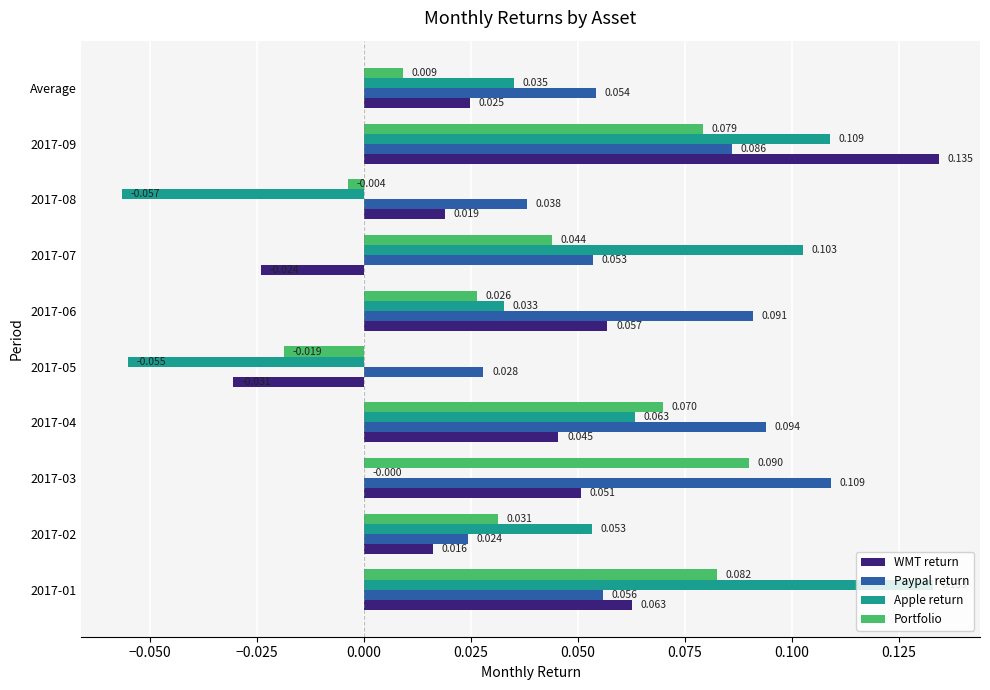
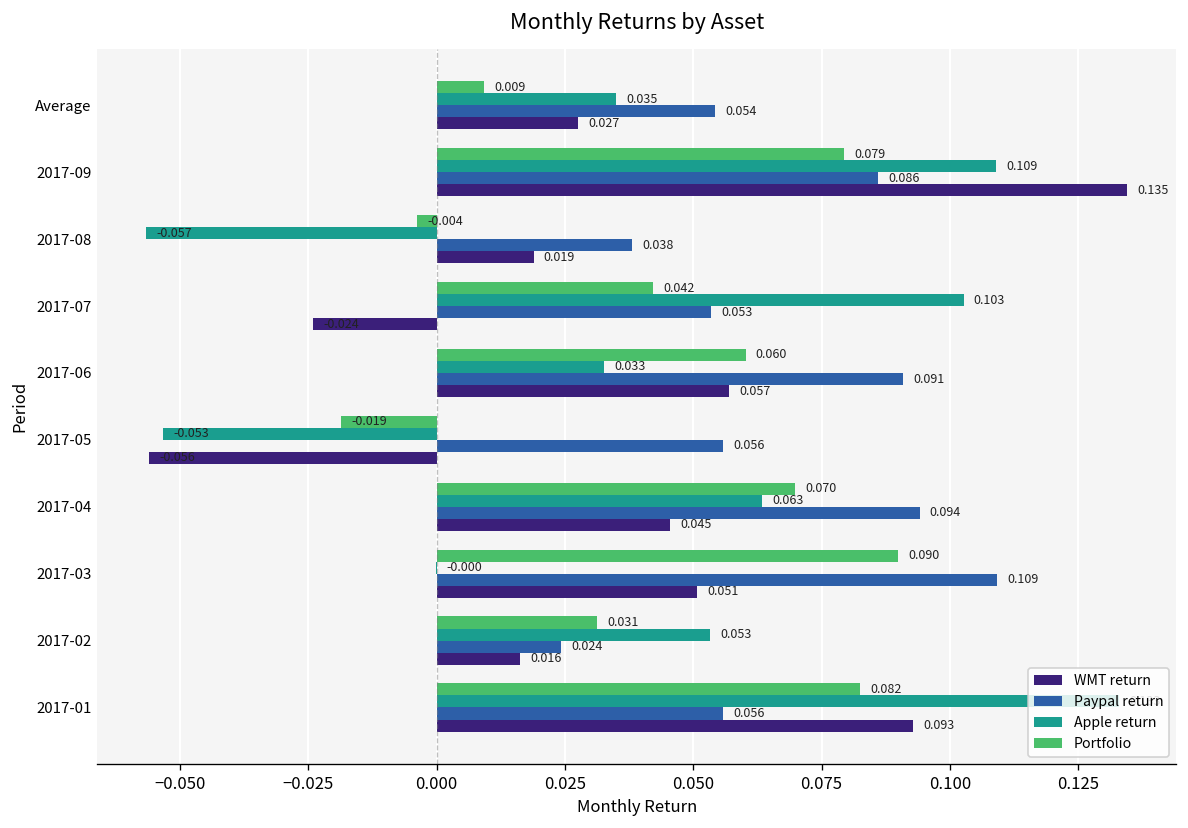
  {
    "WMT return": {
-     "Average": 0.025,
+     "Average": 0.027,
      "2017-09": 0.135,
      "2017-08": 0.019,
      "2017-07": -0.024,
      "2017-06": 0.057,
-     "2017-05": -0.031,
+     "2017-05": -0.056,
      "2017-04": 0.045,
      "2017-03": 0.051,
      "2017-02": 0.016,
-     "2017-01": 0.063
+     "2017-01": 0.093
    },
    "Paypal return": {
      "Average": 0.054,
      "2017-09": 0.086,
      "2017-08": 0.038,
      "2017-07": 0.053,
      "2017-06": 0.091,
-     "2017-05": 0.028,
+     "2017-05": 0.056,
      "2017-04": 0.094,
      "2017-03": 0.109,
      "2017-02": 0.024,
      "2017-01": 0.056
    },
    "Apple return": {
      "Average": 0.035,
      "2017-09": 0.109,
      "2017-08": -0.057,
      "2017-07": 0.103,
      "2017-06": 0.033,
-     "2017-05": -0.055,
+     "2017-05": -0.053,
      "2017-04": 0.063,
      "2017-03": -0.000,
      "2017-02": 0.053
    },
    "Portfolio": {
      "Average": 0.009,
      "2017-09": 0.079,
      "2017-08": -0.004,
-     "2017-07": 0.044,
-     "2017-06": 0.026,
+     "2017-07": 0.042,
+     "2017-06": 0.060,
      "2017-05": -0.019,
      "2017-04": 0.070,
      "2017-03": 0.090,
      "2017-02": 0.031,
      "2017-01": 0.082
    }
  }
